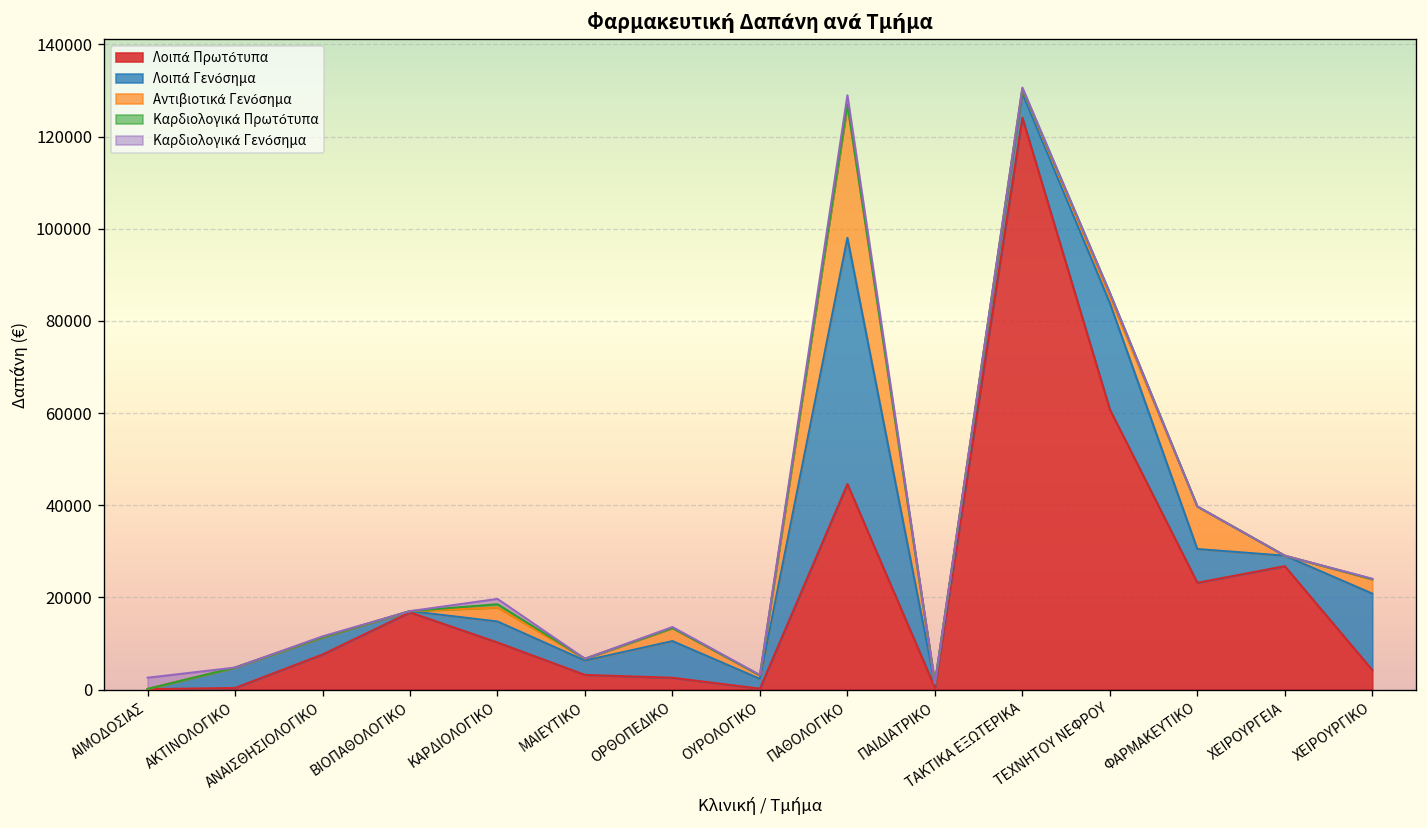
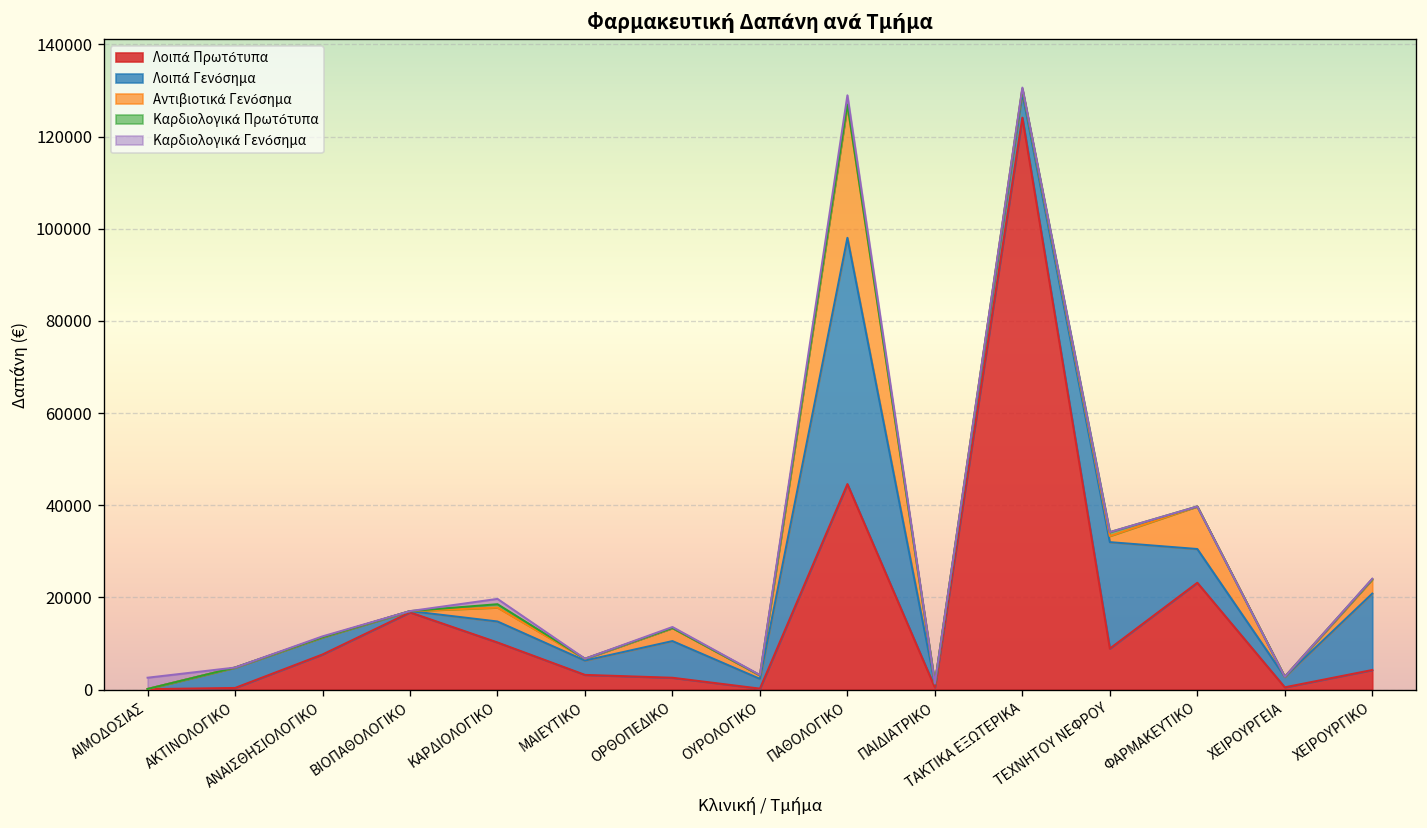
  {
    "Λοιπά Πρωτότυπα": {
      "ΑΚΤΙΝΟΛΟΓΙΚΟ": 0,
      "ΑΝΑΙΣΘΗΣΙΟΛΟΓΙΚΟ": 8000,
      "ΚΑΡΔΙΟΛΟΓΙΚΟ": 10000,
      "ΜΑΙΕΥΤΙΚΟ": 3000,
      "ΟΡΘΟΠΕΔΙΚΟ": 3000,
      "ΟΥΡΟΛΟΓΙΚΟ": 0,
      "ΠΑΘΟΛΟΓΙΚΟ": 45000,
      "ΠΑΙΔΙΑΤΡΙΚΟ": 0,
      "ΤΑΚΤΙΚΑ ΕΞΩΤΕΡΙΚΑ": 124000,
-     "ΤΕΧΝΗΤΟΥ ΝΕΦΡΟΥ": 61000,
+     "ΤΕΧΝΗΤΟΥ ΝΕΦΡΟΥ": 9000,
      "ΦΑΡΜΑΚΕΥΤΙΚΟ": 23000,
-     "ΧΕΙΡΟΥΡΓΕΙΑ": 27000,
+     "ΧΕΙΡΟΥΡΓΕΙΑ": 1000,
      "ΧΕΙΡΟΥΡΓΙΚΟ": 4000
    },
    "Λοιπά Γενόσημα": {
      "ΚΑΡΔΙΟΛΟΓΙΚΟ": 5000,
      "ΟΡΘΟΠΕΔΙΚΟ": 8000,
      "ΟΥΡΟΛΟΓΙΚΟ": 2000,
      "ΠΑΘΟΛΟΓΙΚΟ": 53000,
      "ΤΑΚΤΙΚΑ ΕΞΩΤΕΡΙΚΑ": 5000,
      "ΤΕΧΝΗΤΟΥ ΝΕΦΡΟΥ": 23000,
      "ΦΑΡΜΑΚΕΥΤΙΚΟ": 7000,
      "ΧΕΙΡΟΥΡΓΙΚΟ": 17000
    },
    "Αντιβιοτικά Γενόσημα": {
      "ΚΑΡΔΙΟΛΟΓΙΚΟ": 3000,
      "ΤΕΧΝΗΤΟΥ ΝΕΦΡΟΥ": 1000
    },
    "Καρδιολογικά Πρωτότυπα": {
      "ΚΑΡΔΙΟΛΟΓΙΚΟ": 1000
    },
    "Καρδιολογικά Γενόσημα": {
      "ΑΙΜΟΔΟΣΙΑΣ": 2000,
      "ΚΑΡΔΙΟΛΟΓΙΚΟ": 1000,
      "ΠΑΘΟΛΟΓΙΚΟ": 2000
    }
  }
